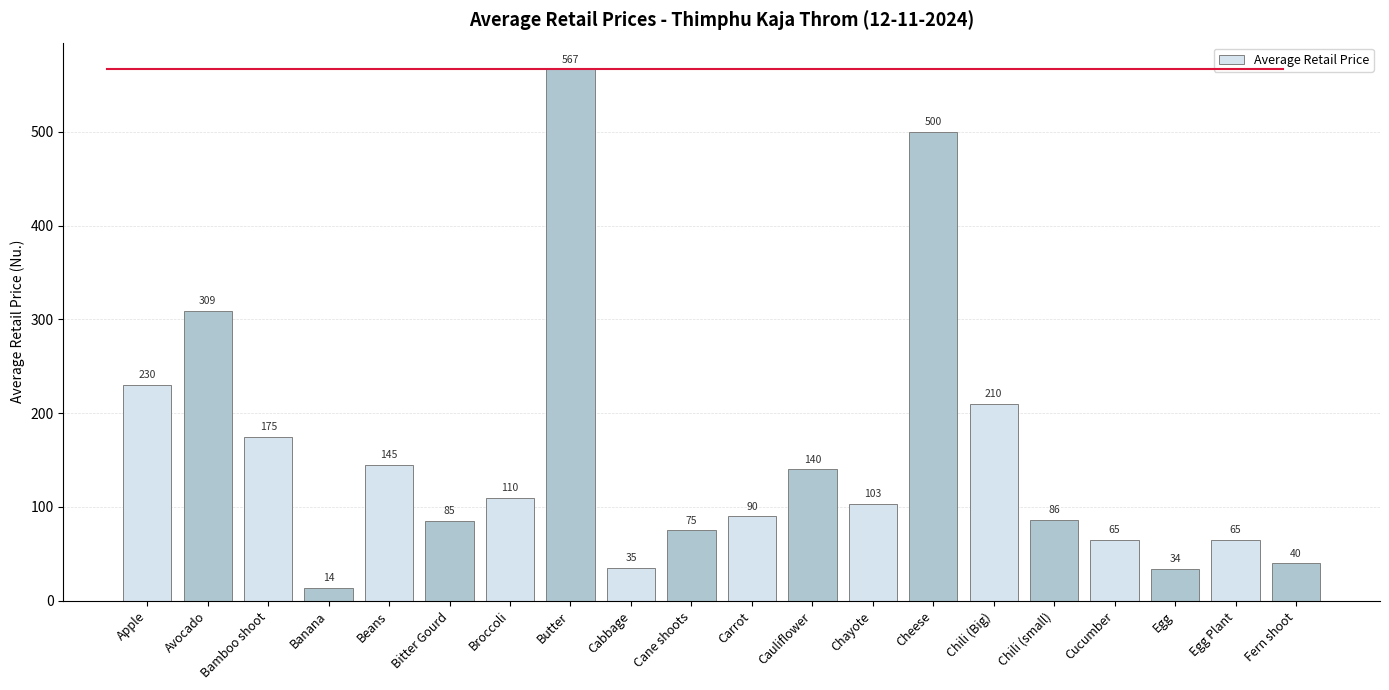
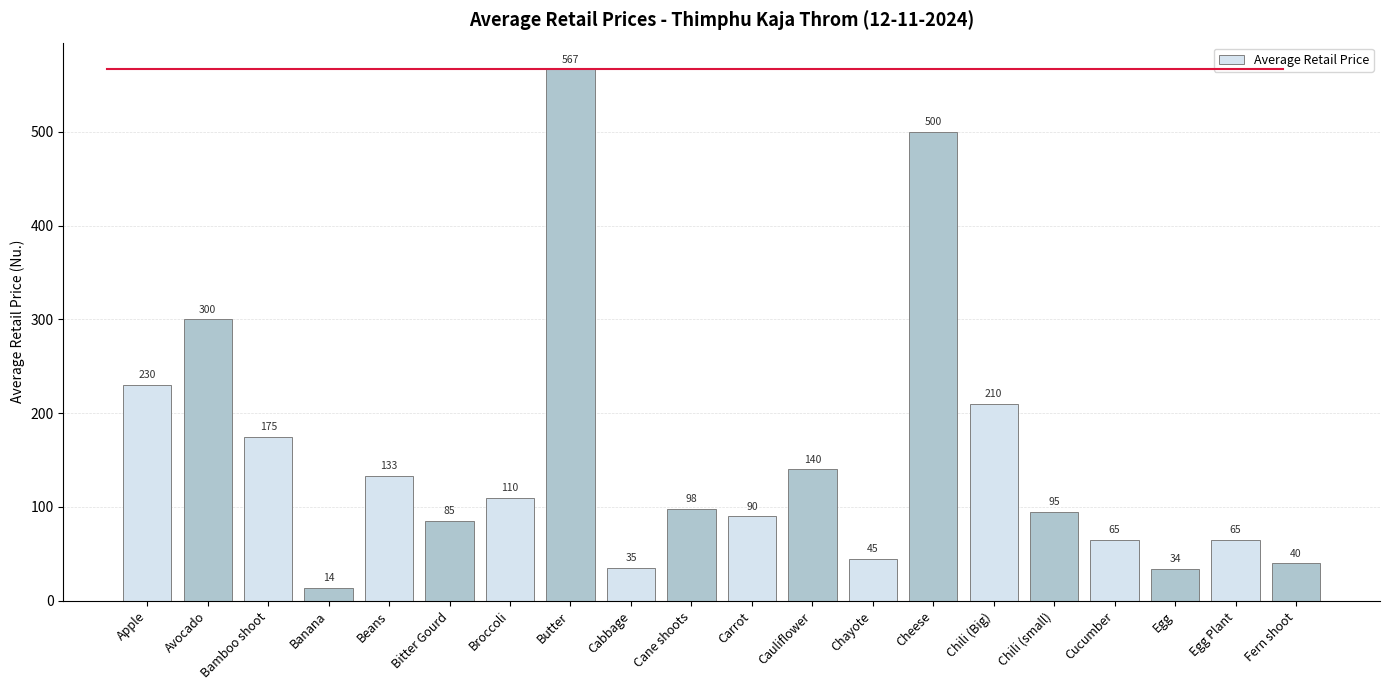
  {
    "Apple": 230,
-   "Avocado": 309,
+   "Avocado": 300,
    "Bamboo shoot": 175,
    "Banana": 14,
-   "Beans": 145,
+   "Beans": 133,
    "Bitter Gourd": 85,
    "Broccoli": 110,
    "Butter": 567,
    "Cabbage": 35,
-   "Cane shoots": 75,
+   "Cane shoots": 98,
    "Carrot": 90,
    "Cauliflower": 140,
-   "Chayote": 103,
+   "Chayote": 45,
    "Cheese": 500,
    "Chili (Big)": 210,
-   "Chili (small)": 86,
+   "Chili (small)": 95,
    "Cucumber": 65,
    "Egg": 34,
    "Egg Plant": 65,
    "Fern shoot": 40
  }
